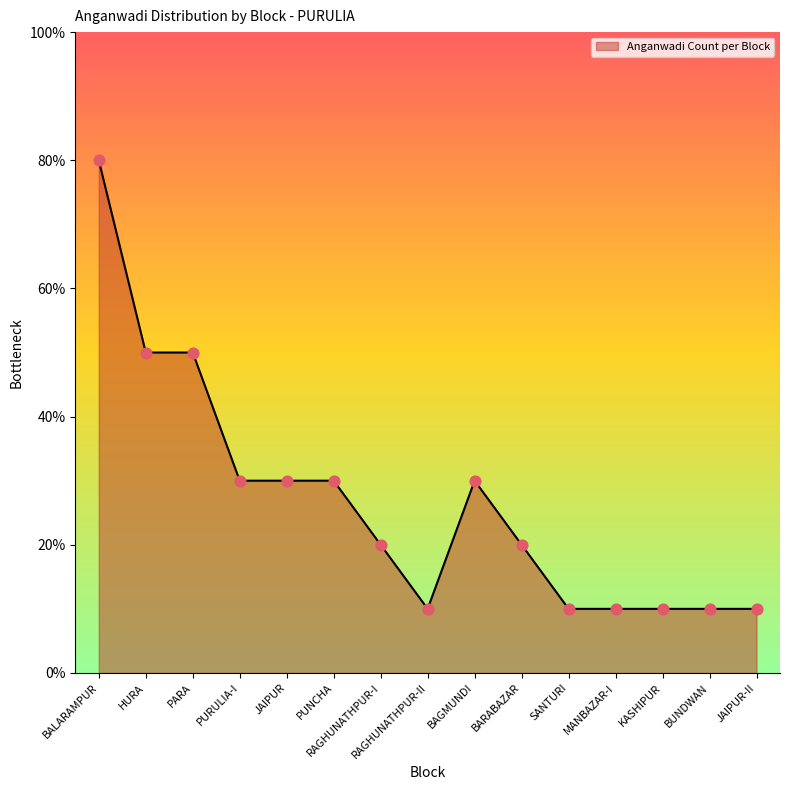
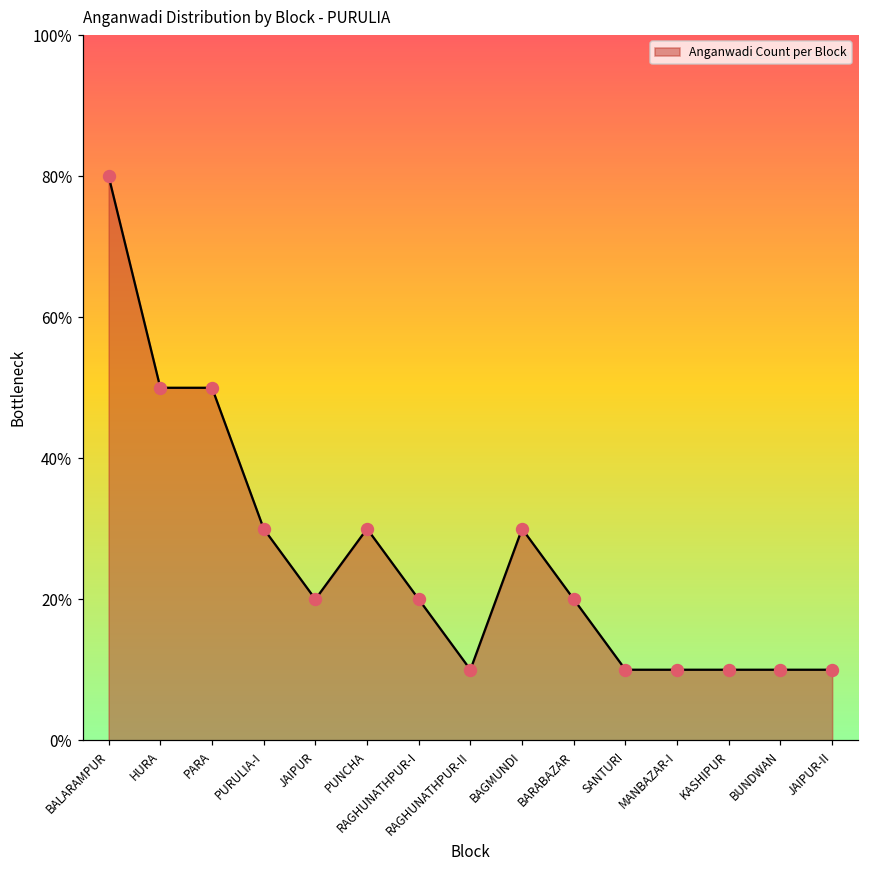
  {
    "BALARAMPUR": "80%",
    "HURA": "50%",
    "PARA": "50%",
    "PURULIA-I": "30%",
-   "JAIPUR": "30%",
+   "JAIPUR": "20%",
    "PUNCHA": "30%",
    "RAGHUNATHPUR-I": "20%",
    "RAGHUNATHPUR-II": "10%",
    "BAGMUNDI": "30%",
    "BARABAZAR": "20%",
    "SANTURI": "10%",
    "MANBAZAR-I": "10%",
    "KASHIPUR": "10%",
    "BUNDWAN": "10%",
    "JAIPUR-II": "10%"
  }
